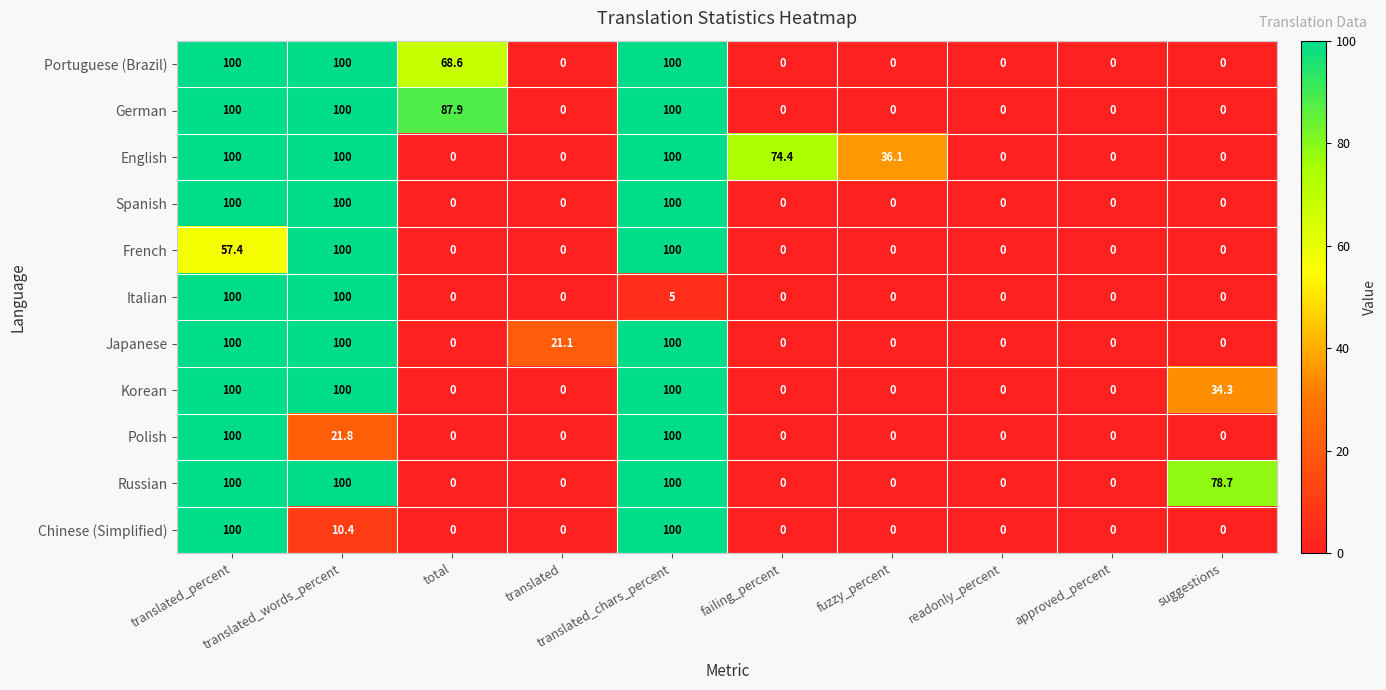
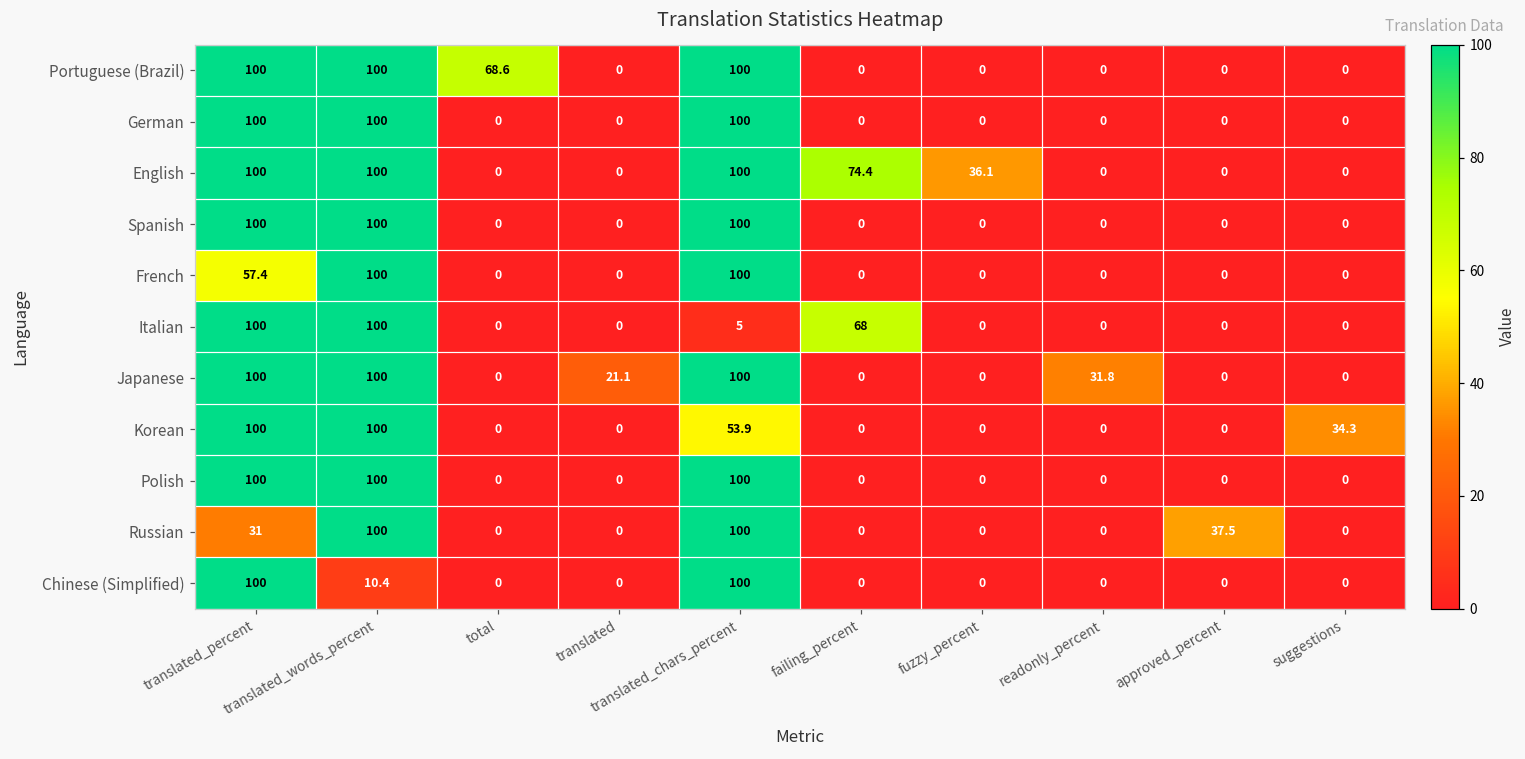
  {
    "Portuguese (Brazil)": {
      "translated_percent": 100,
      "translated_words_percent": 100,
      "total": 68.6,
      "translated": 0,
      "translated_chars_percent": 100,
      "failing_percent": 0,
      "fuzzy_percent": 0,
      "readonly_percent": 0,
      "approved_percent": 0,
      "suggestions": 0
    },
    "German": {
      "translated_percent": 100,
      "translated_words_percent": 100,
-     "total": 87.9,
+     "total": 0,
      "translated": 0,
      "translated_chars_percent": 100,
      "failing_percent": 0,
      "fuzzy_percent": 0,
      "readonly_percent": 0,
      "approved_percent": 0,
      "suggestions": 0
    },
    "English": {
      "translated_percent": 100,
      "translated_words_percent": 100,
      "total": 0,
      "translated": 0,
      "translated_chars_percent": 100,
      "failing_percent": 74.4,
      "fuzzy_percent": 36.1,
      "readonly_percent": 0,
      "approved_percent": 0,
      "suggestions": 0
    },
    "Spanish": {
      "translated_percent": 100,
      "translated_words_percent": 100,
      "total": 0,
      "translated": 0,
      "translated_chars_percent": 100,
      "failing_percent": 0,
      "fuzzy_percent": 0,
      "readonly_percent": 0,
      "approved_percent": 0,
      "suggestions": 0
    },
    "French": {
      "translated_percent": 57.4,
      "translated_words_percent": 100,
      "total": 0,
      "translated": 0,
      "translated_chars_percent": 100,
      "failing_percent": 0,
      "fuzzy_percent": 0,
      "readonly_percent": 0,
      "approved_percent": 0,
      "suggestions": 0
    },
    "Italian": {
      "translated_percent": 100,
      "translated_words_percent": 100,
      "total": 0,
      "translated": 0,
      "translated_chars_percent": 5,
-     "failing_percent": 0,
+     "failing_percent": 68,
      "fuzzy_percent": 0,
      "readonly_percent": 0,
      "approved_percent": 0,
      "suggestions": 0
    },
    "Japanese": {
      "translated_percent": 100,
      "translated_words_percent": 100,
      "total": 0,
      "translated": 21.1,
      "translated_chars_percent": 100,
      "failing_percent": 0,
      "fuzzy_percent": 0,
-     "readonly_percent": 0,
+     "readonly_percent": 31.8,
      "approved_percent": 0,
      "suggestions": 0
    },
    "Korean": {
      "translated_percent": 100,
      "translated_words_percent": 100,
      "total": 0,
      "translated": 0,
-     "translated_chars_percent": 100,
+     "translated_chars_percent": 53.9,
      "failing_percent": 0,
      "fuzzy_percent": 0,
      "readonly_percent": 0,
      "approved_percent": 0,
      "suggestions": 34.3
    },
    "Polish": {
      "translated_percent": 100,
-     "translated_words_percent": 21.8,
+     "translated_words_percent": 100,
      "total": 0,
      "translated": 0,
      "translated_chars_percent": 100,
      "failing_percent": 0,
      "fuzzy_percent": 0,
      "readonly_percent": 0,
      "approved_percent": 0,
      "suggestions": 0
    },
    "Russian": {
-     "translated_percent": 100,
+     "translated_percent": 31,
      "translated_words_percent": 100,
      "total": 0,
      "translated": 0,
      "translated_chars_percent": 100,
      "failing_percent": 0,
      "fuzzy_percent": 0,
      "readonly_percent": 0,
-     "approved_percent": 0,
-     "suggestions": 78.7
+     "approved_percent": 37.5,
+     "suggestions": 0
    },
    "Chinese (Simplified)": {
      "translated_percent": 100,
      "translated_words_percent": 10.4,
      "total": 0,
      "translated": 0,
      "translated_chars_percent": 100,
      "failing_percent": 0,
      "fuzzy_percent": 0,
      "readonly_percent": 0,
      "approved_percent": 0,
      "suggestions": 0
    }
  }
